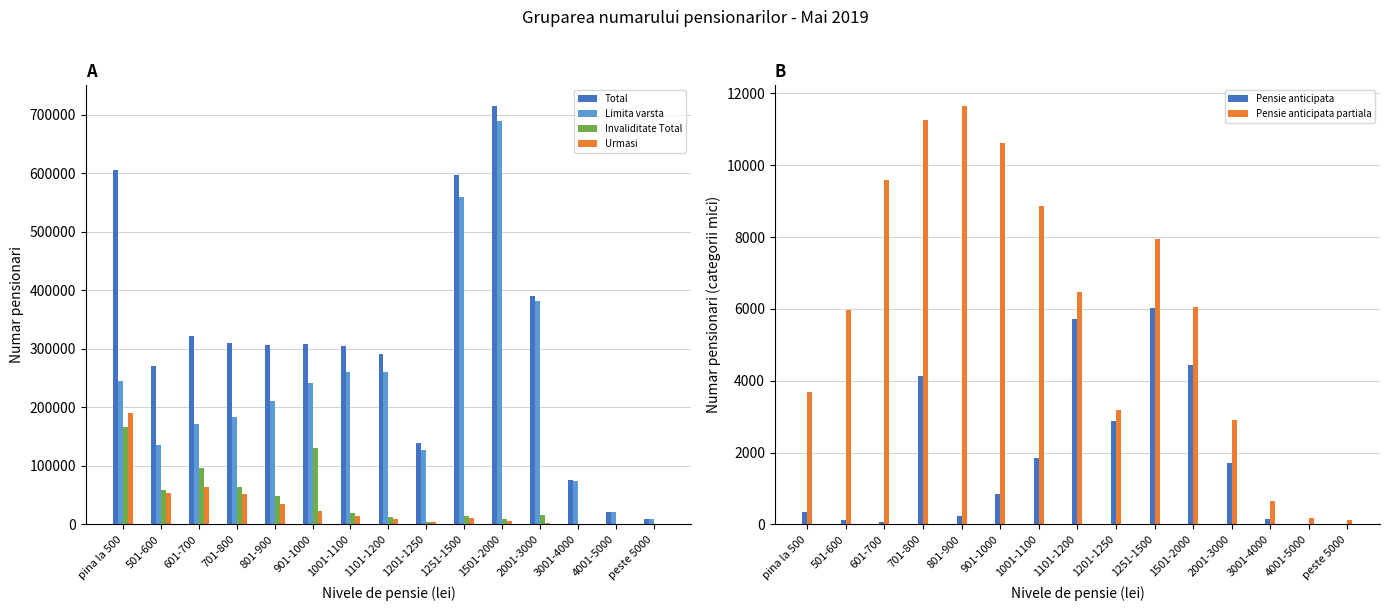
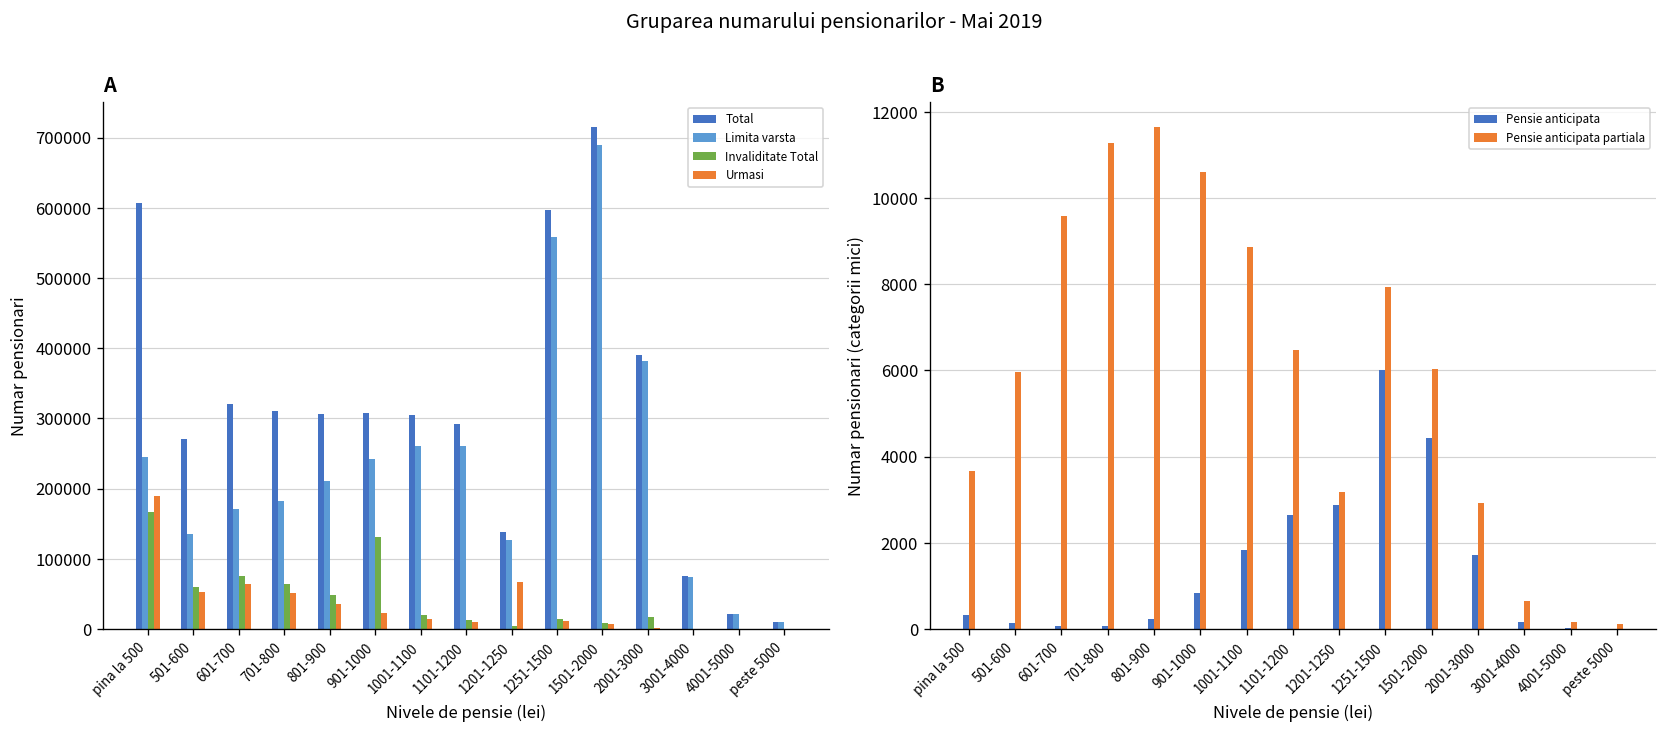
  {
    "A": {
      "Invaliditate Total": {
        "pina la 500": 170000,
        "501-600": 60000,
-       "601-700": 100000,
+       "601-700": 80000,
        "701-800": 60000,
        "801-900": 50000,
        "901-1000": 130000,
        "1001-1100": 20000,
        "1101-1200": 10000,
        "1201-1250": 0,
        "1251-1500": 10000,
        "1501-2000": 10000,
        "2001-3000": 20000
      },
      "Urmasi": {
        "pina la 500": 190000,
        "501-600": 50000,
        "601-700": 60000,
        "701-800": 50000,
        "801-900": 40000,
        "901-1000": 20000,
        "1001-1100": 10000,
        "1101-1200": 10000,
-       "1201-1250": 0,
+       "1201-1250": 70000,
        "1251-1500": 10000,
        "1501-2000": 10000
      }
    },
    "B": {
      "Pensie anticipata": {
        "pina la 500": 300,
        "501-600": 100,
        "601-700": 100,
-       "701-800": 4100,
+       "701-800": 100,
        "801-900": 200,
        "901-1000": 800,
        "1001-1100": 1800,
-       "1101-1200": 5700,
+       "1101-1200": 2600,
        "1201-1250": 2900,
        "1251-1500": 6000,
        "1501-2000": 4400,
        "2001-3000": 1700,
        "3001-4000": 200
      },
      "Pensie anticipata partiala": {
        "pina la 500": 3700,
        "501-600": 6000,
        "601-700": 9600,
        "701-800": 11300,
        "801-900": 11600,
        "901-1000": 10600,
        "1001-1100": 8900,
        "1101-1200": 6500,
        "1201-1250": 3200,
        "1251-1500": 7900,
        "1501-2000": 6000,
        "2001-3000": 2900,
        "3001-4000": 700,
        "4001-5000": 200,
        "peste 5000": 100
      }
    }
  }
